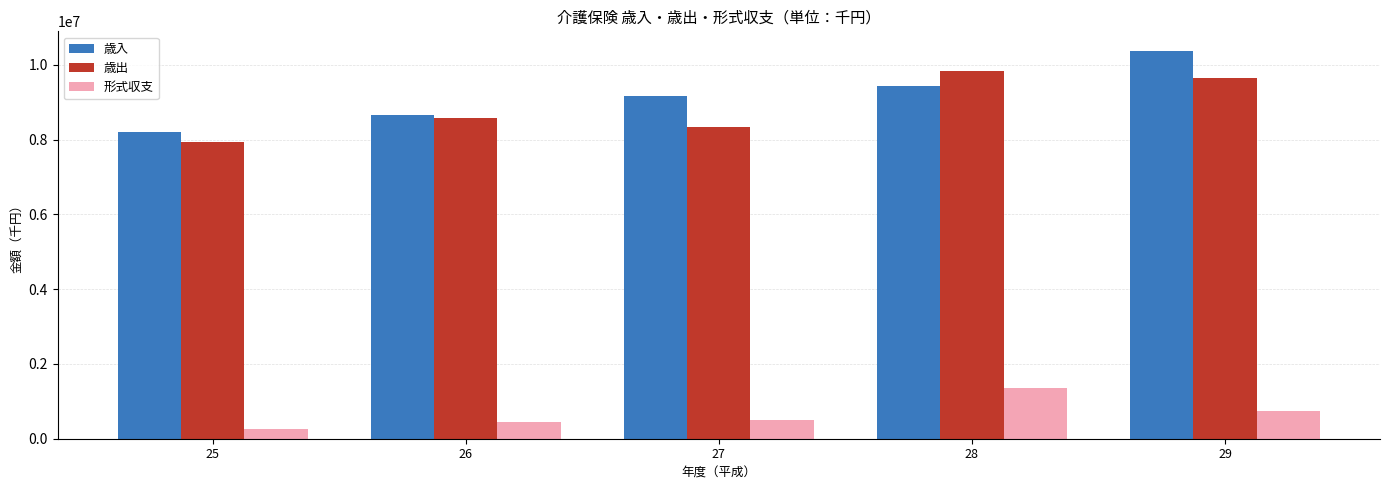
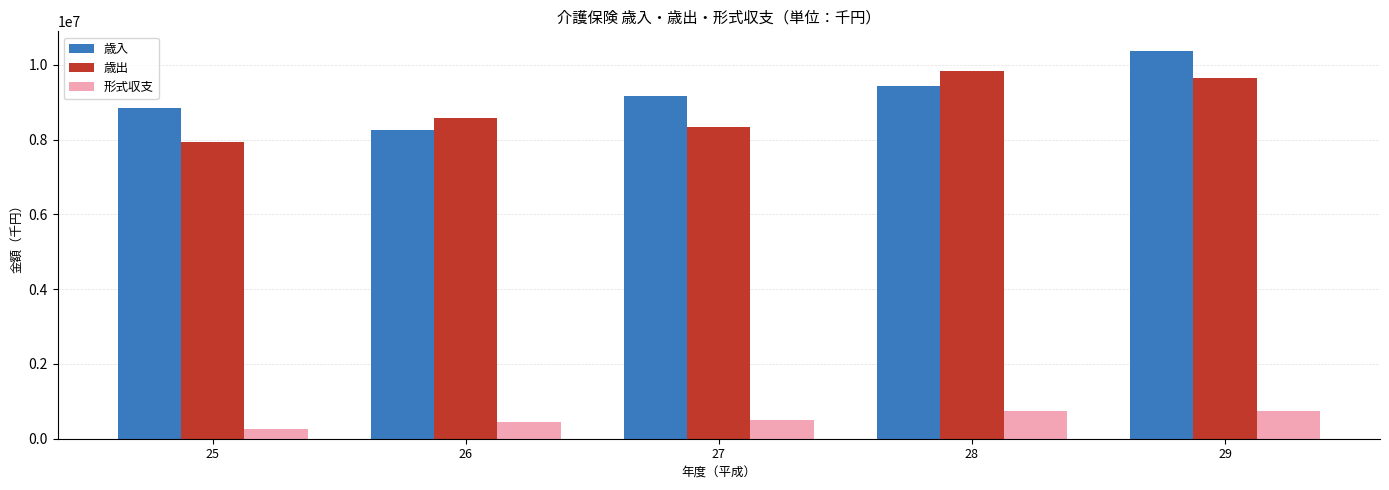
  {
    "歳入": {
-     "25": 8200000,
-     "26": 8700000,
+     "25": 8800000,
+     "26": 8300000,
      "27": 9200000,
      "28": 9400000,
      "29": 10400000
    },
    "歳出": {
      "25": 7900000,
      "26": 8600000,
      "27": 8300000,
      "28": 9800000,
      "29": 9600000
    },
    "形式収支": {
      "25": 300000,
      "26": 400000,
      "27": 500000,
-     "28": 1300000,
+     "28": 700000,
      "29": 700000
    }
  }
